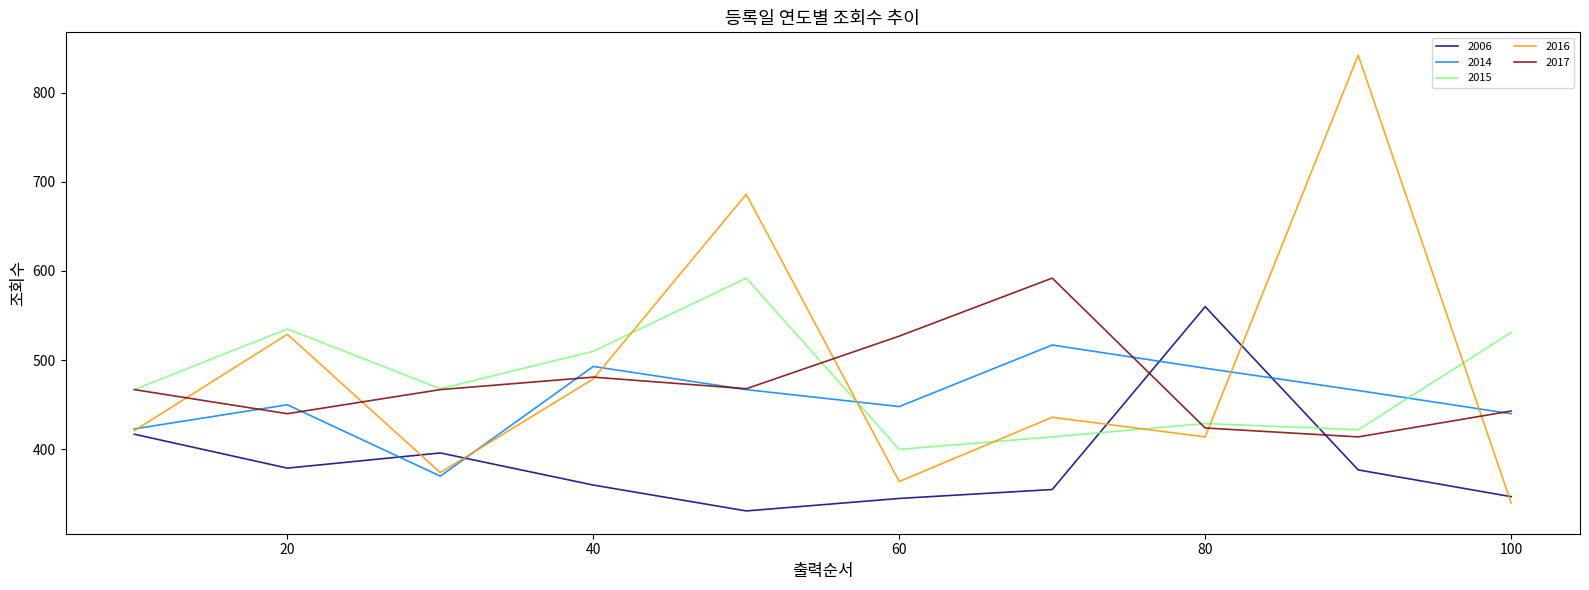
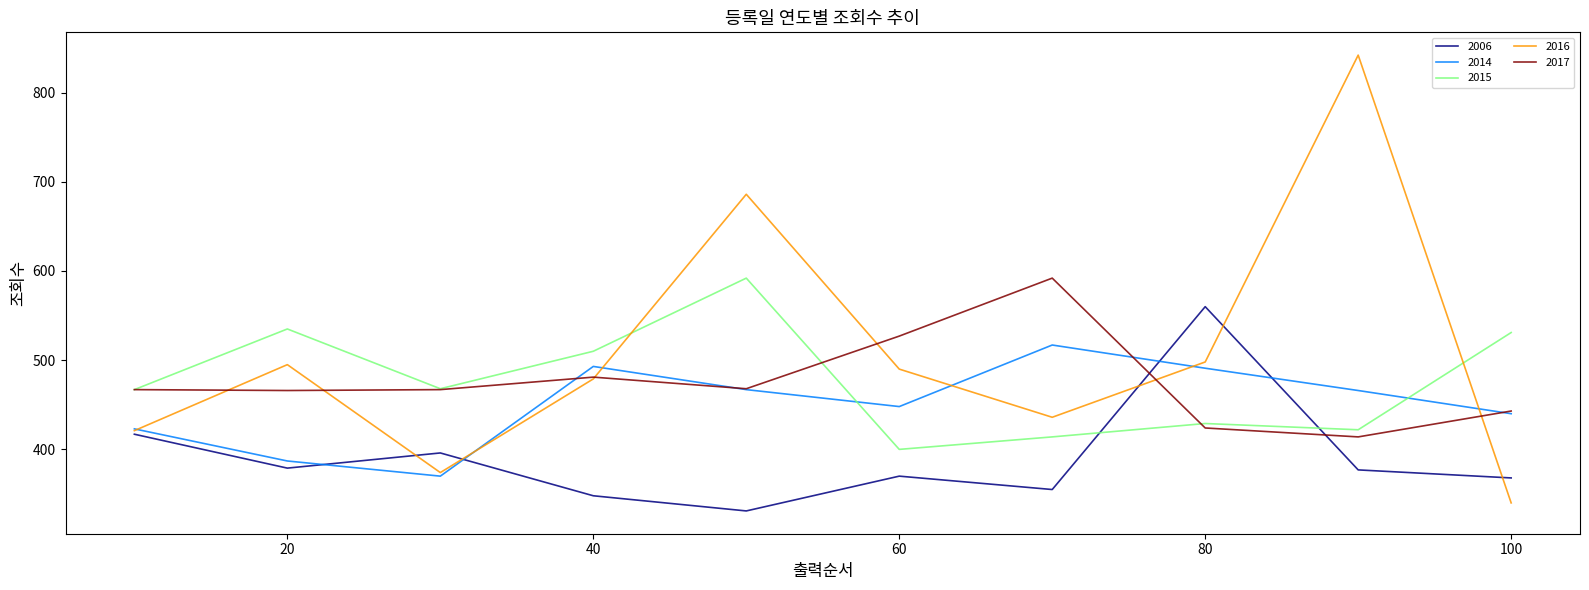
  {
    "2006": {
      "20": 380,
-     "40": 360,
-     "60": 350,
+     "40": 350,
+     "60": 370,
      "80": 560,
-     "100": 350
+     "100": 370
    },
    "2014": {
-     "20": 450,
+     "20": 390,
      "40": 490,
      "60": 450,
      "80": 490,
      "100": 440
    },
    "2015": {
      "20": 540,
      "40": 510,
      "60": 400,
      "80": 430,
      "100": 530
    },
    "2016": {
-     "20": 530,
-     "60": 360,
-     "80": 410,
+     "20": 500,
+     "60": 490,
+     "80": 500,
      "100": 340
    },
    "2017": {
-     "20": 440,
+     "20": 470,
      "60": 530,
      "80": 420,
      "100": 440
    }
  }
